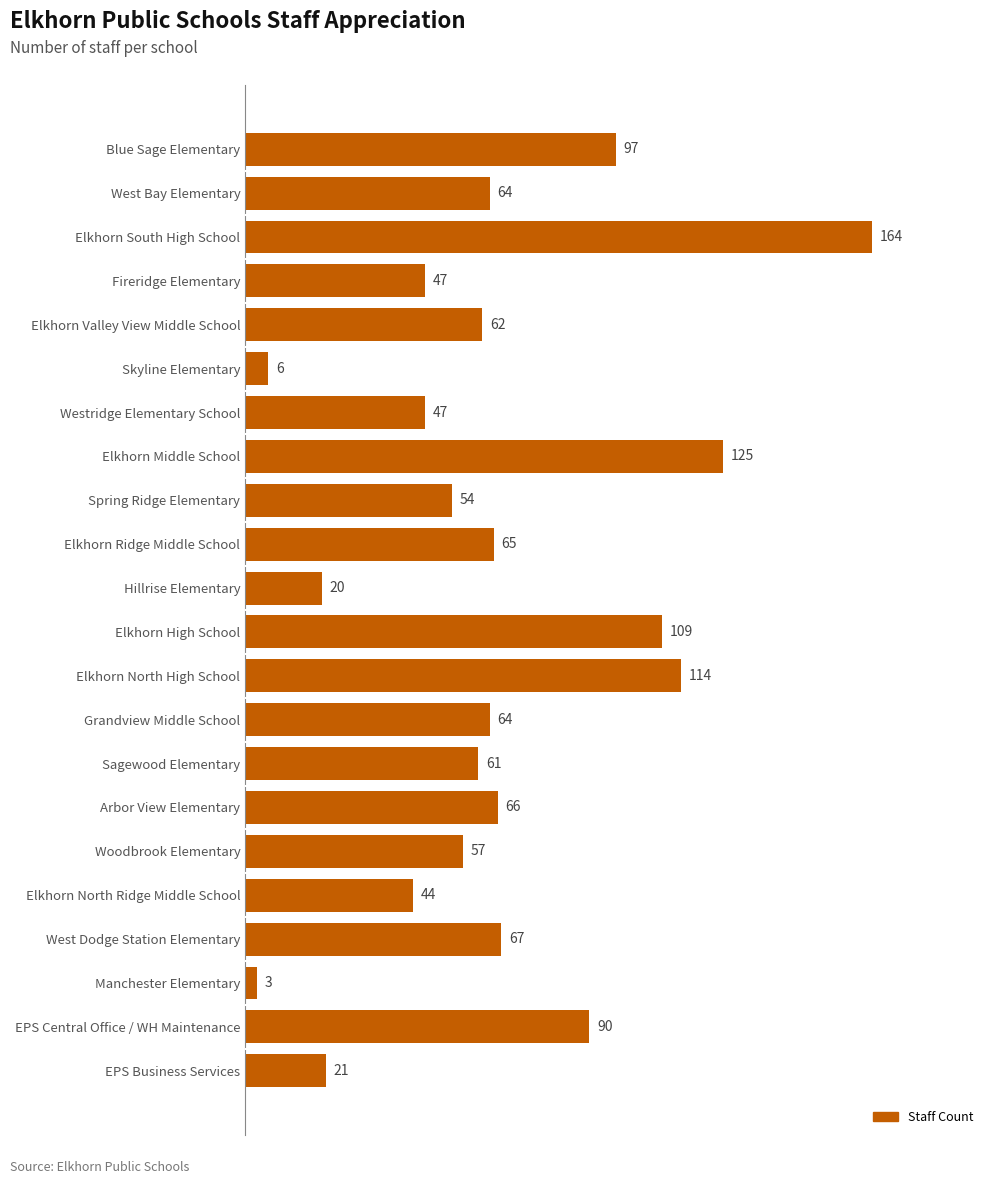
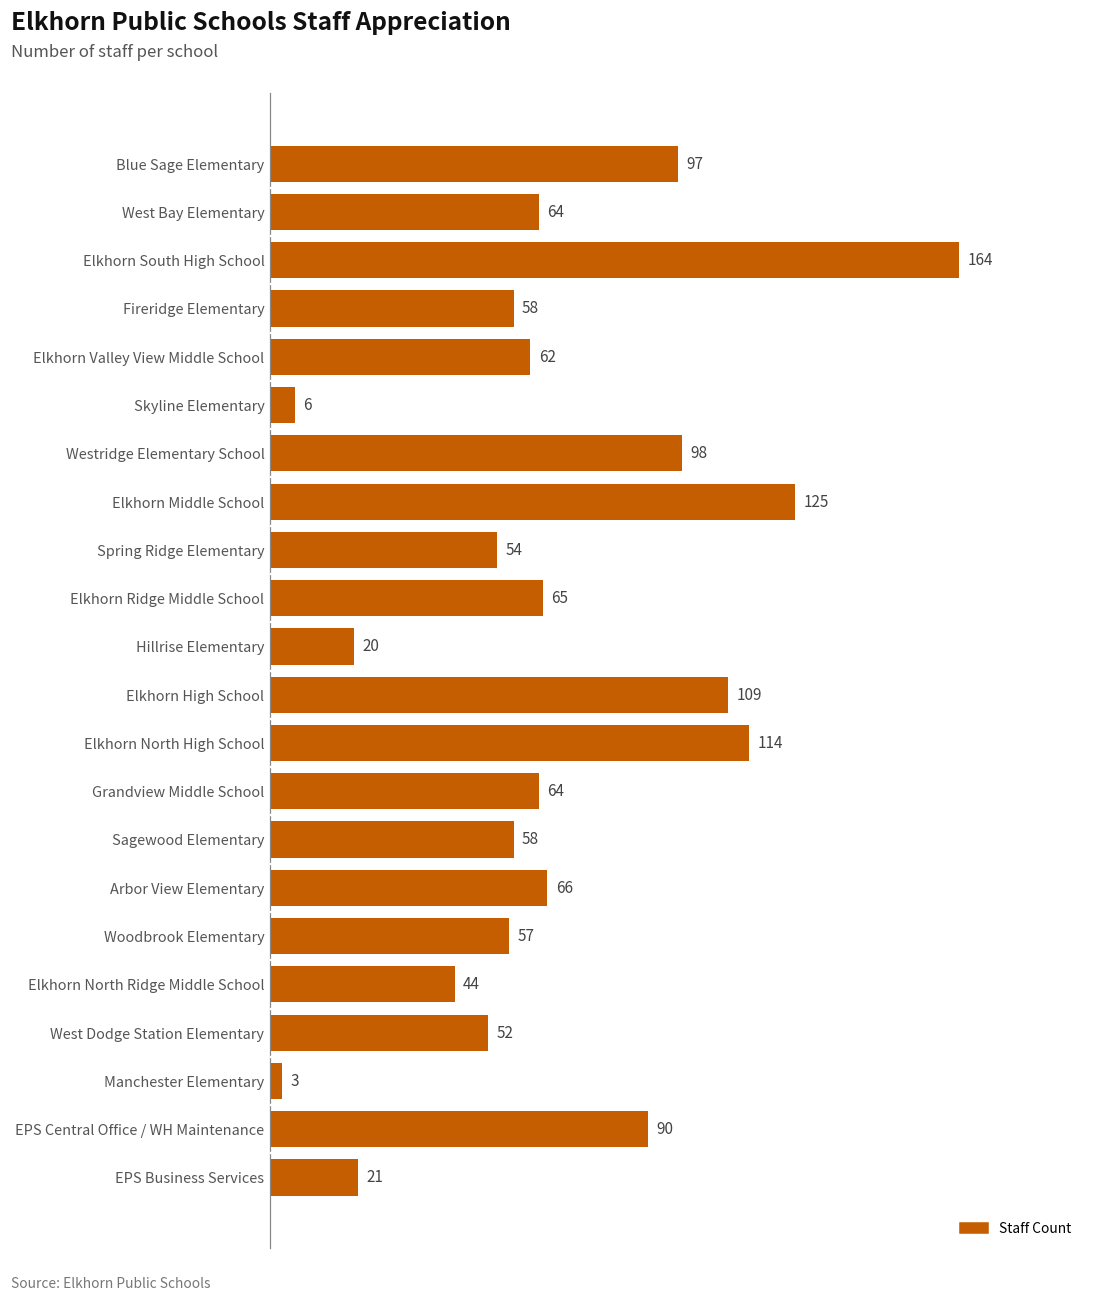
  {
    "Blue Sage Elementary": 97,
    "West Bay Elementary": 64,
    "Elkhorn South High School": 164,
-   "Fireridge Elementary": 47,
+   "Fireridge Elementary": 58,
    "Elkhorn Valley View Middle School": 62,
    "Skyline Elementary": 6,
-   "Westridge Elementary School": 47,
+   "Westridge Elementary School": 98,
    "Elkhorn Middle School": 125,
    "Spring Ridge Elementary": 54,
    "Elkhorn Ridge Middle School": 65,
    "Hillrise Elementary": 20,
    "Elkhorn High School": 109,
    "Elkhorn North High School": 114,
    "Grandview Middle School": 64,
-   "Sagewood Elementary": 61,
+   "Sagewood Elementary": 58,
    "Arbor View Elementary": 66,
    "Woodbrook Elementary": 57,
    "Elkhorn North Ridge Middle School": 44,
-   "West Dodge Station Elementary": 67,
+   "West Dodge Station Elementary": 52,
    "Manchester Elementary": 3,
    "EPS Central Office / WH Maintenance": 90,
    "EPS Business Services": 21
  }
